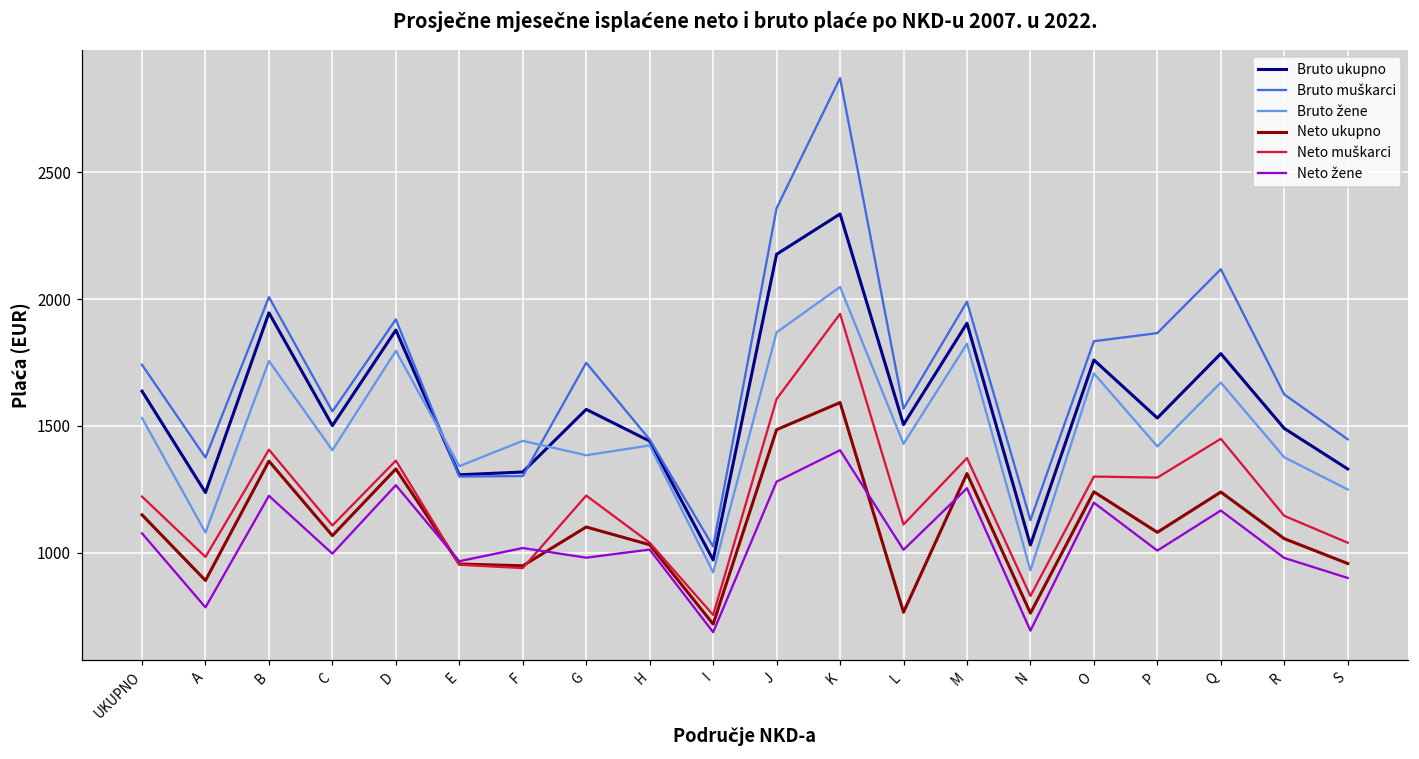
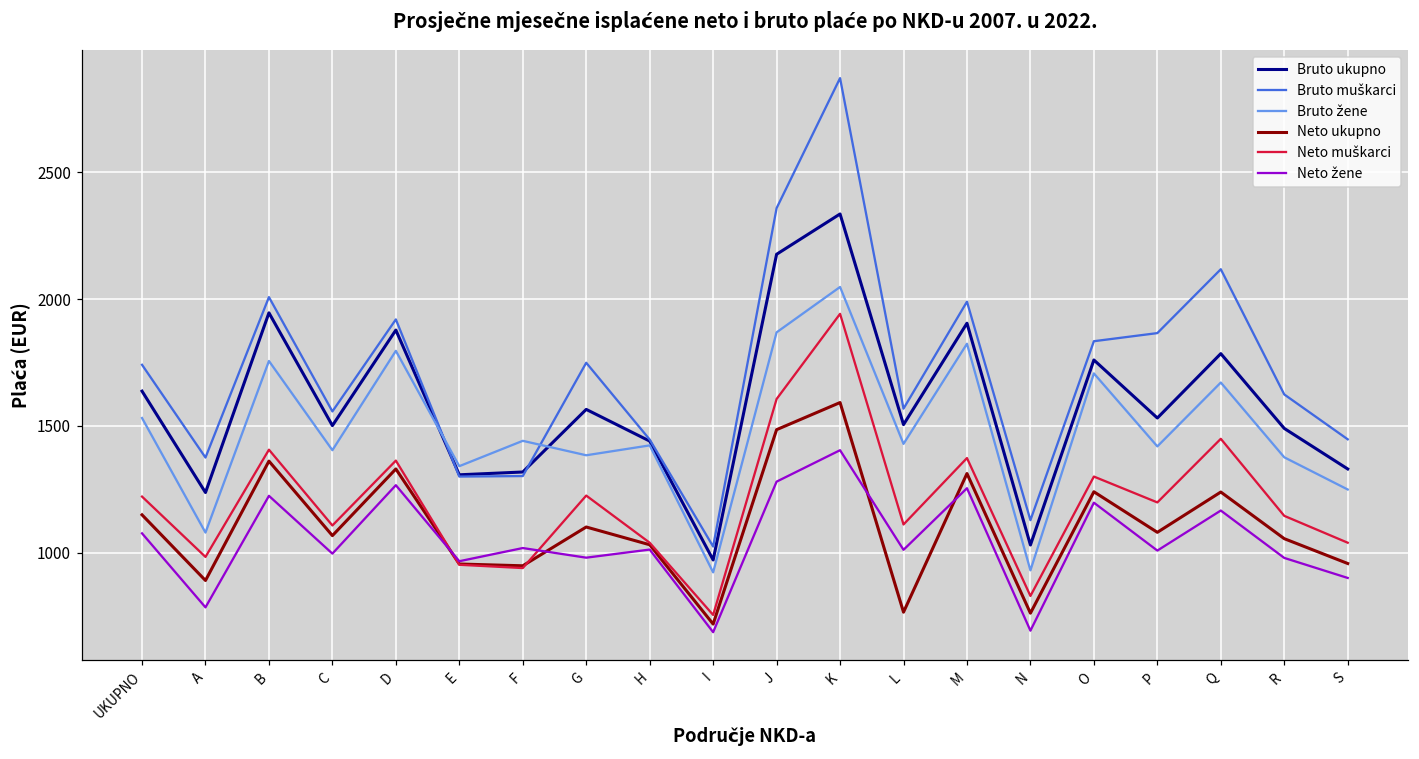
  {
    "Bruto ukupno": {
      "UKUPNO": 1640,
      "A": 1240,
      "B": 1950,
      "C": 1500,
      "D": 1880,
      "F": 1320,
      "G": 1570,
      "I": 970,
      "J": 2180,
      "K": 2340,
      "L": 1510,
      "M": 1910,
      "N": 1030,
      "O": 1760,
      "P": 1530,
      "Q": 1790,
      "R": 1490,
      "S": 1330
    },
    "Neto ukupno": {
      "UKUPNO": 1150,
      "A": 890,
      "B": 1360,
      "C": 1070,
      "D": 1330,
      "G": 1100,
      "I": 720,
      "J": 1490,
      "K": 1590,
      "L": 770,
      "M": 1310,
      "N": 760,
      "O": 1240,
      "P": 1080,
      "Q": 1240,
      "R": 1060,
      "S": 960
    },
    "Neto muškarci": {
      "UKUPNO": 1220,
      "A": 980,
      "B": 1410,
      "C": 1110,
      "D": 1360,
      "G": 1230,
      "I": 750,
      "J": 1610,
      "K": 1940,
      "L": 1110,
      "M": 1370,
      "N": 830,
      "O": 1300,
-     "P": 1300,
+     "P": 1200,
      "Q": 1450,
      "R": 1150,
      "S": 1040
    },
    "Neto žene": {
      "UKUPNO": 1080,
      "A": 780,
      "B": 1220,
      "C": 1000,
      "D": 1270,
      "E": 970,
      "F": 1020,
      "G": 980,
      "H": 1010,
      "I": 690,
      "J": 1280,
      "K": 1400,
      "L": 1010,
      "M": 1250,
      "N": 690,
      "O": 1200,
      "P": 1010,
      "Q": 1170,
      "R": 980,
      "S": 900
    }
  }
